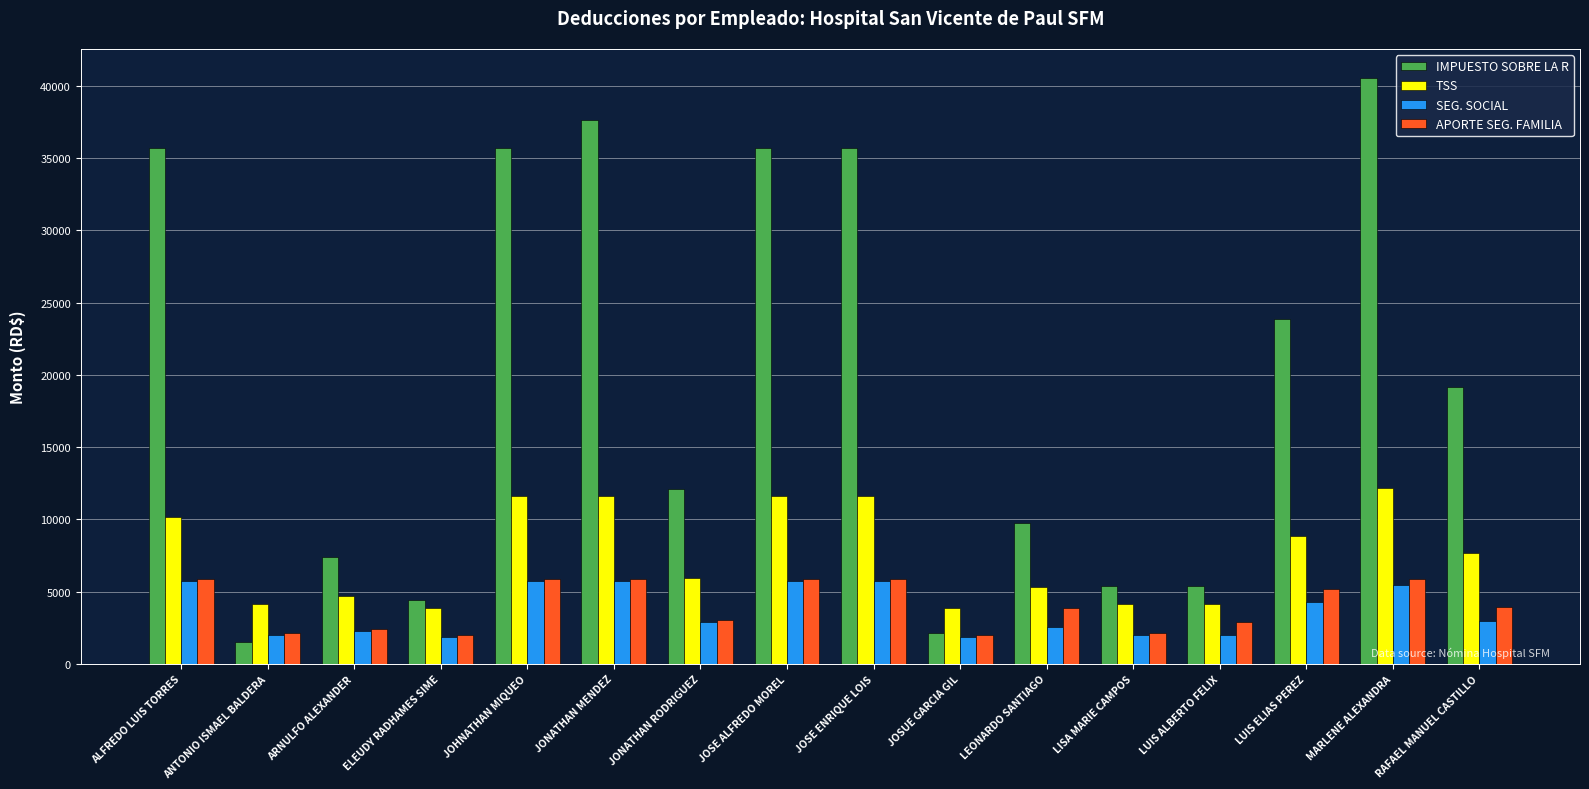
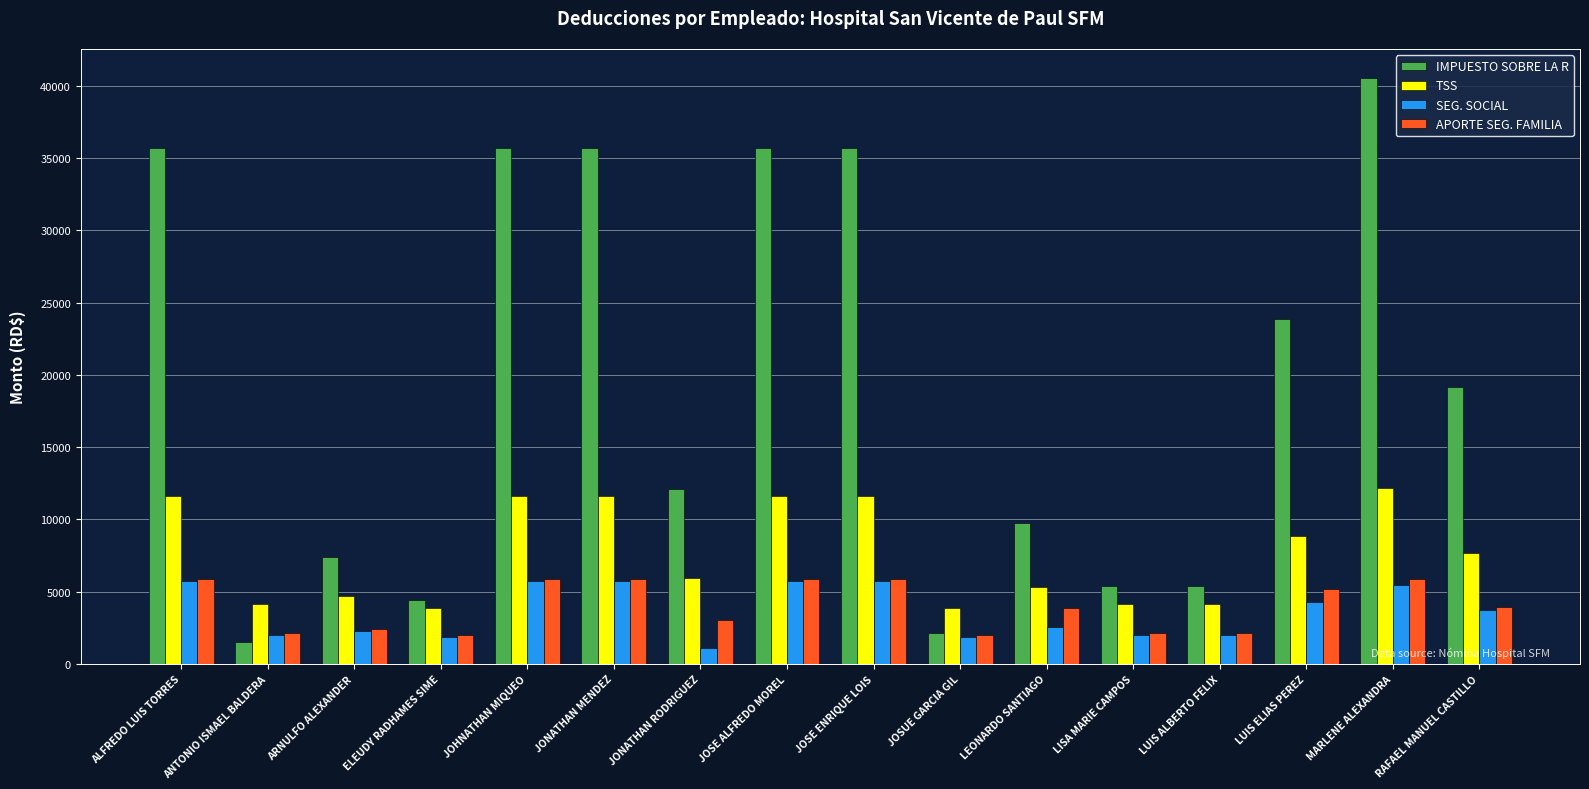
  {
    "IMPUESTO SOBRE LA R": {
      "ALFREDO LUIS TORRES": 35700,
      "ANTONIO ISMAEL BALDERA": 1500,
      "ARNULFO ALEXANDER": 7400,
      "ELEUDY RADHAMES SIME": 4400,
      "JOHNATHAN MIQUEO": 35700,
-     "JONATHAN MENDEZ": 37700,
+     "JONATHAN MENDEZ": 35700,
      "JONATHAN RODRIGUEZ": 12100,
      "JOSE ALFREDO MOREL": 35700,
      "JOSE ENRIQUE LOIS": 35700,
      "JOSUE GARCIA GIL": 2200,
      "LEONARDO SANTIAGO": 9800,
      "LISA MARIE CAMPOS": 5400,
      "LUIS ALBERTO FELIX": 5400,
      "LUIS ELIAS PEREZ": 23900,
      "MARLENE ALEXANDRA": 40500,
      "RAFAEL MANUEL CASTILLO": 19200
    },
    "TSS": {
-     "ALFREDO LUIS TORRES": 10200,
+     "ALFREDO LUIS TORRES": 11600,
      "ANTONIO ISMAEL BALDERA": 4100,
      "ARNULFO ALEXANDER": 4700,
      "ELEUDY RADHAMES SIME": 3800,
      "JOHNATHAN MIQUEO": 11600,
      "JONATHAN MENDEZ": 11600,
      "JONATHAN RODRIGUEZ": 5900,
      "JOSE ALFREDO MOREL": 11600,
      "JOSE ENRIQUE LOIS": 11600,
      "JOSUE GARCIA GIL": 3800,
      "LEONARDO SANTIAGO": 5300,
      "LISA MARIE CAMPOS": 4100,
      "LUIS ALBERTO FELIX": 4100,
      "LUIS ELIAS PEREZ": 8900,
      "MARLENE ALEXANDRA": 12200,
      "RAFAEL MANUEL CASTILLO": 7700
    },
    "SEG. SOCIAL": {
      "ALFREDO LUIS TORRES": 5700,
      "ANTONIO ISMAEL BALDERA": 2000,
      "ARNULFO ALEXANDER": 2300,
      "ELEUDY RADHAMES SIME": 1900,
      "JOHNATHAN MIQUEO": 5700,
      "JONATHAN MENDEZ": 5700,
-     "JONATHAN RODRIGUEZ": 2900,
+     "JONATHAN RODRIGUEZ": 1100,
      "JOSE ALFREDO MOREL": 5700,
      "JOSE ENRIQUE LOIS": 5700,
      "JOSUE GARCIA GIL": 1900,
      "LEONARDO SANTIAGO": 2600,
      "LISA MARIE CAMPOS": 2000,
      "LUIS ALBERTO FELIX": 2000,
      "LUIS ELIAS PEREZ": 4300,
      "MARLENE ALEXANDRA": 5500,
-     "RAFAEL MANUEL CASTILLO": 2900
+     "RAFAEL MANUEL CASTILLO": 3700
    },
    "APORTE SEG. FAMILIA": {
      "ALFREDO LUIS TORRES": 5900,
      "ANTONIO ISMAEL BALDERA": 2100,
      "ARNULFO ALEXANDER": 2400,
      "ELEUDY RADHAMES SIME": 2000,
      "JOHNATHAN MIQUEO": 5900,
      "JONATHAN MENDEZ": 5900,
      "JONATHAN RODRIGUEZ": 3000,
      "JOSE ALFREDO MOREL": 5900,
      "JOSE ENRIQUE LOIS": 5900,
      "JOSUE GARCIA GIL": 2000,
      "LEONARDO SANTIAGO": 3800,
      "LISA MARIE CAMPOS": 2100,
-     "LUIS ALBERTO FELIX": 2900,
+     "LUIS ALBERTO FELIX": 2100,
      "LUIS ELIAS PEREZ": 5200,
      "MARLENE ALEXANDRA": 5900,
      "RAFAEL MANUEL CASTILLO": 4000
    }
  }
